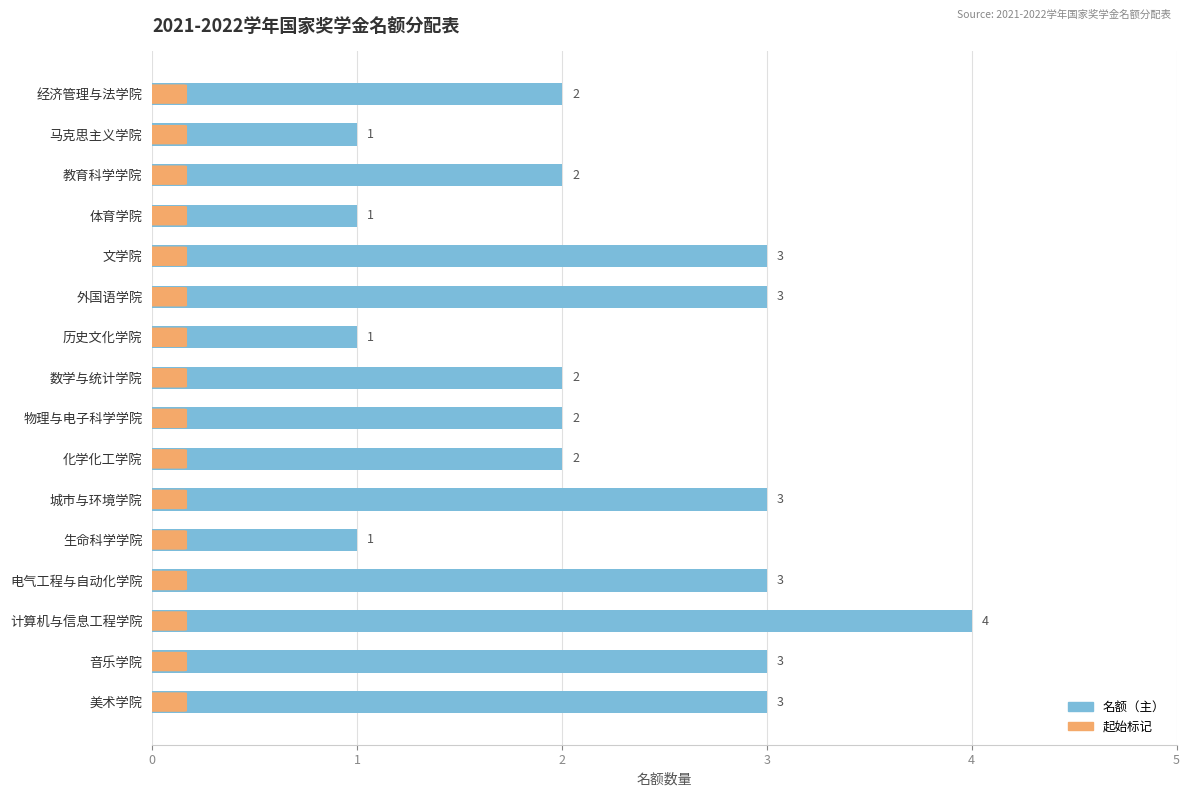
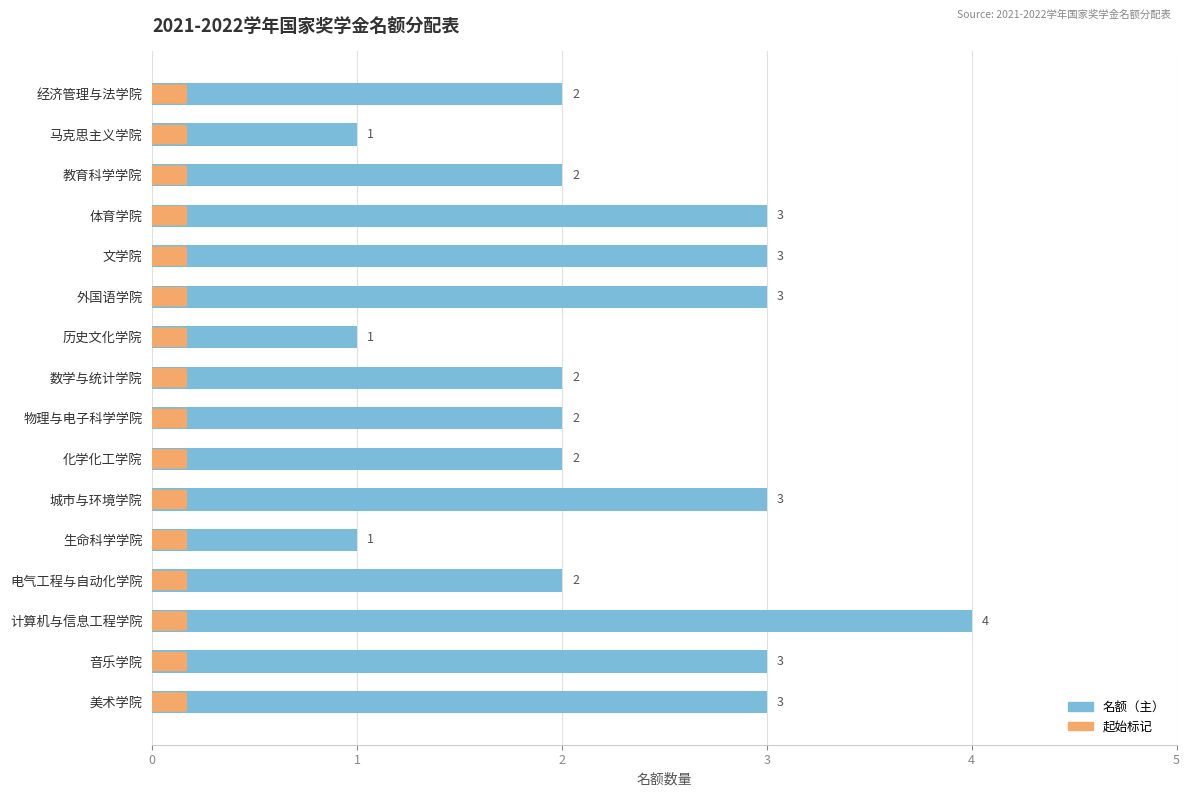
  {
    "经济管理与法学院": 2,
    "马克思主义学院": 1,
    "教育科学学院": 2,
-   "体育学院": 1,
+   "体育学院": 3,
    "文学院": 3,
    "外国语学院": 3,
    "历史文化学院": 1,
    "数学与统计学院": 2,
    "物理与电子科学学院": 2,
    "化学化工学院": 2,
    "城市与环境学院": 3,
    "生命科学学院": 1,
-   "电气工程与自动化学院": 3,
+   "电气工程与自动化学院": 2,
    "计算机与信息工程学院": 4,
    "音乐学院": 3,
    "美术学院": 3
  }
